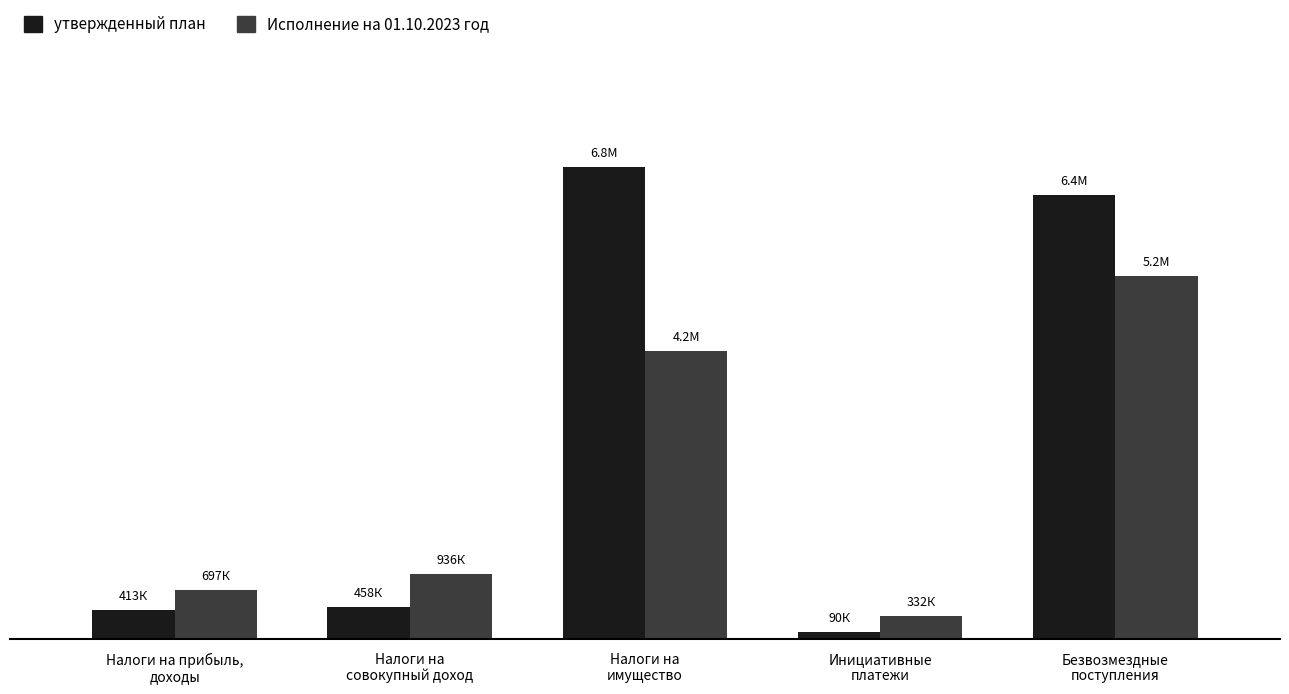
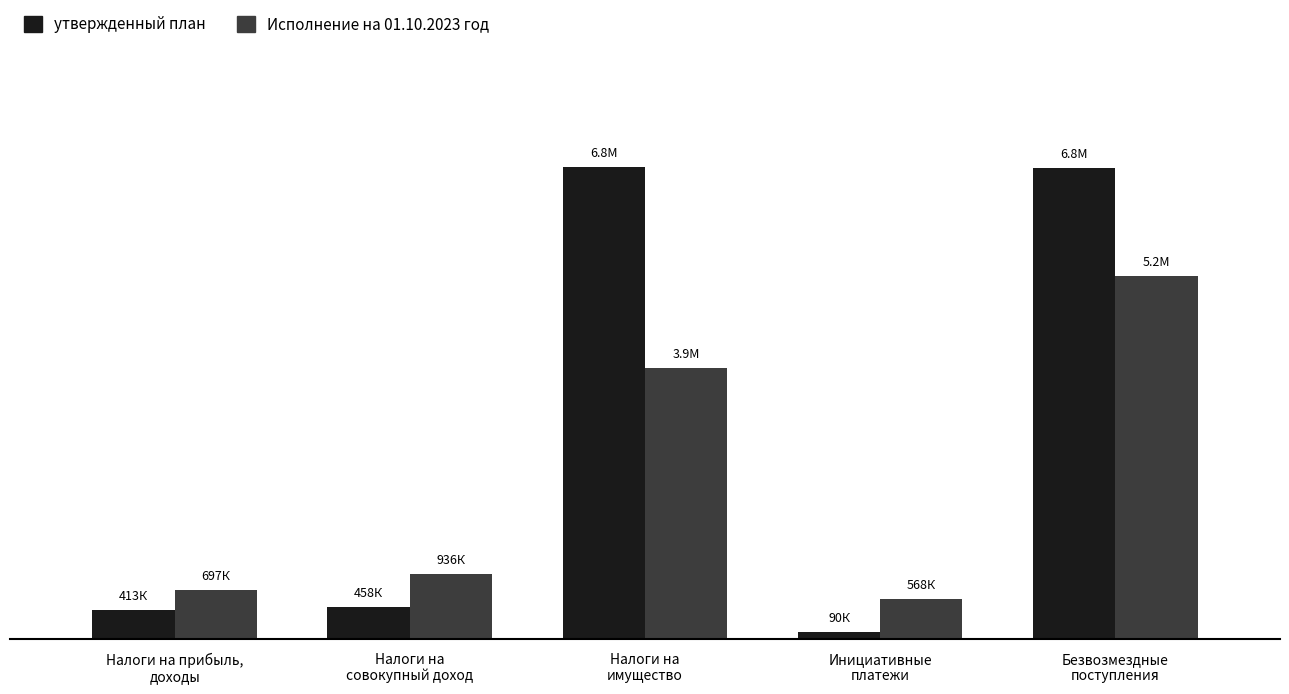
  {
    "утвержденный план": {
-     "Безвозмездные поступления": "6.4М"
+     "Безвозмездные поступления": "6.8М"
    },
    "Исполнение на 01.10.2023 год": {
-     "Налоги на имущество": "4.2М",
-     "Инициативные платежи": "332К"
+     "Налоги на имущество": "3.9М",
+     "Инициативные платежи": "568К"
    }
  }
